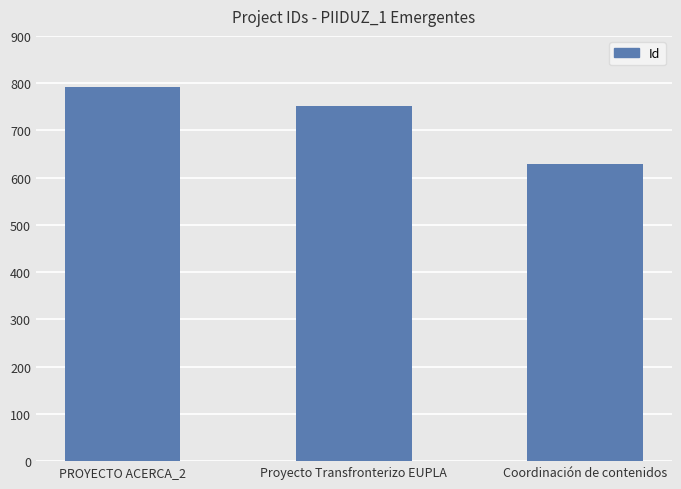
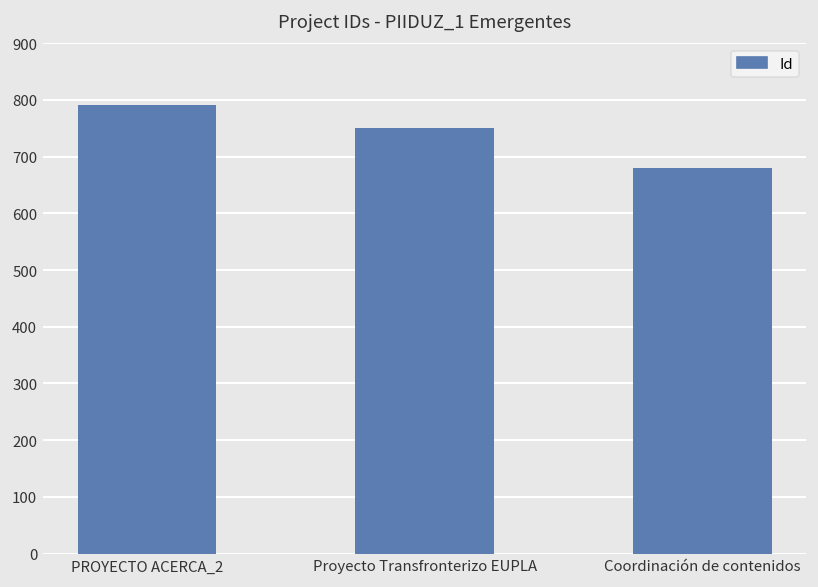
  {
    "PROYECTO ACERCA_2": 790,
    "Proyecto Transfronterizo EUPLA": 750,
-   "Coordinación de contenidos": 630
+   "Coordinación de contenidos": 680
  }
